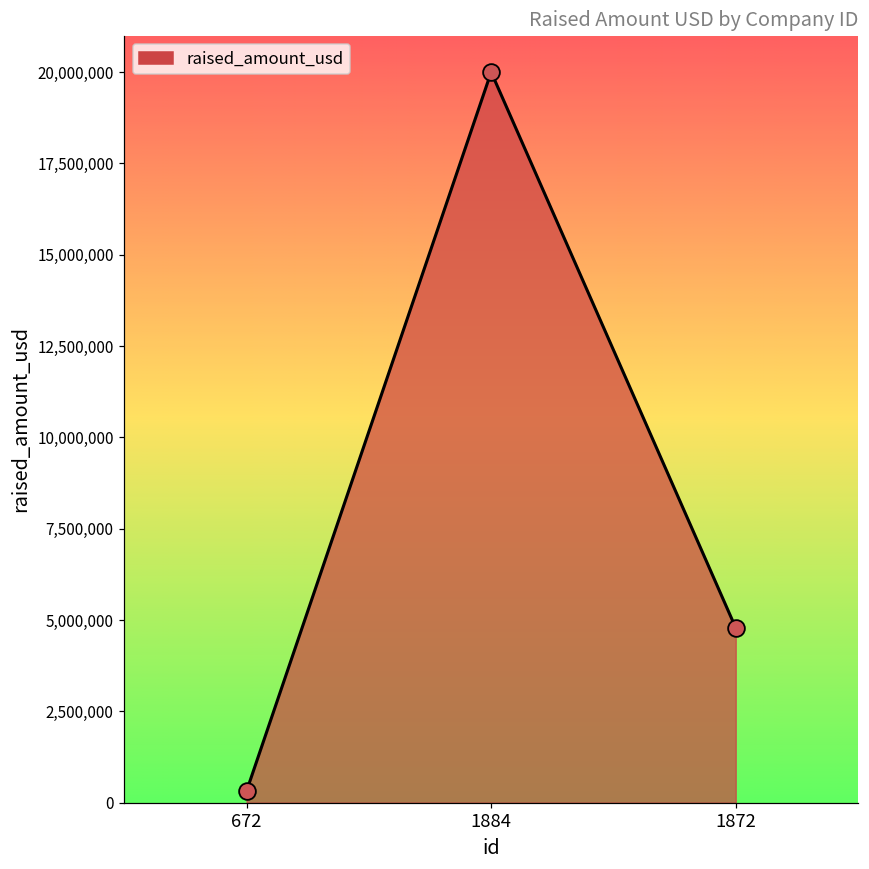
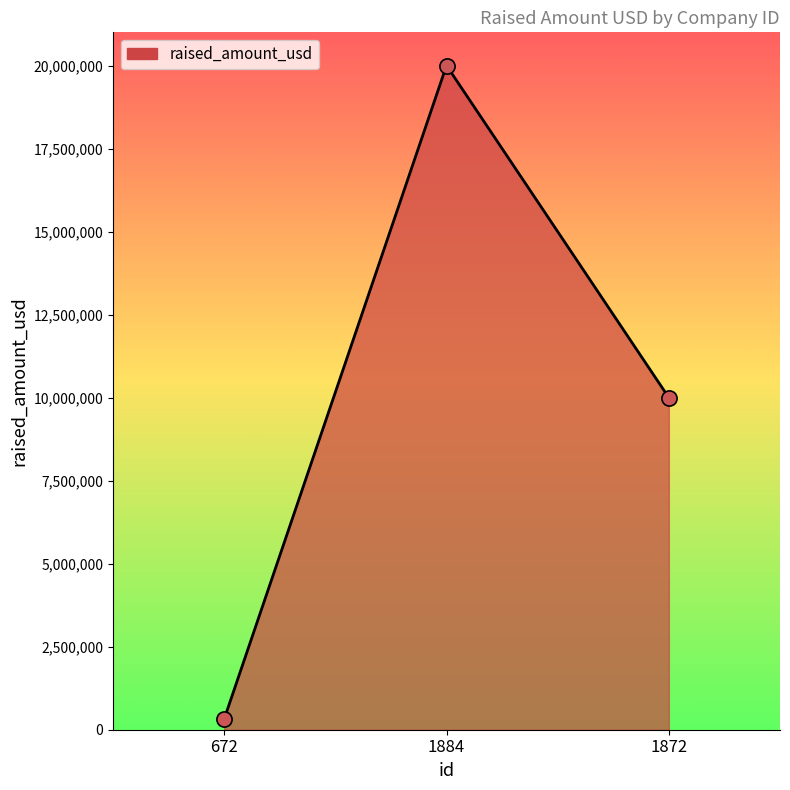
  {
    "672": "300,000",
    "1884": "20,000,000",
-   "1872": "4,800,000"
+   "1872": "10,000,000"
  }
